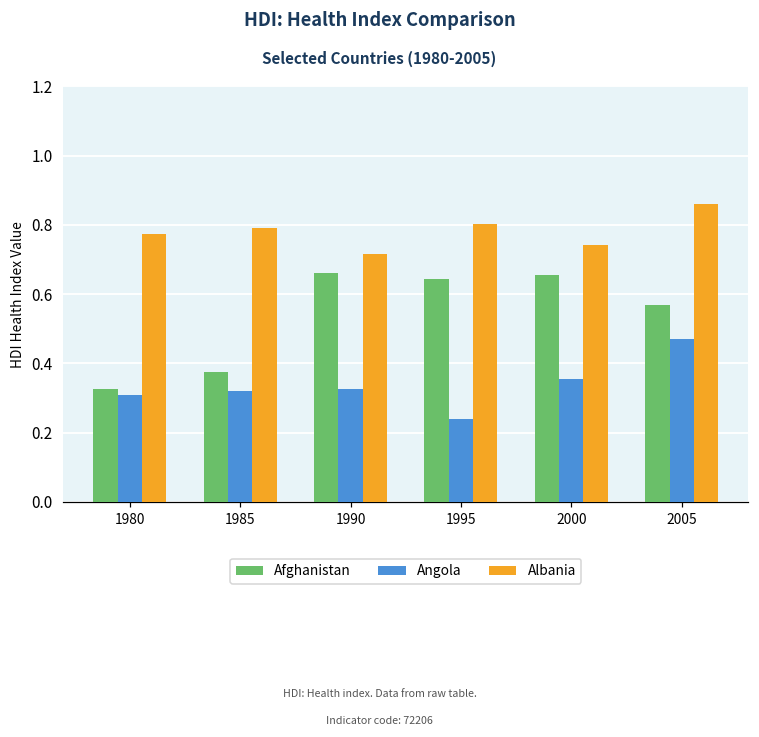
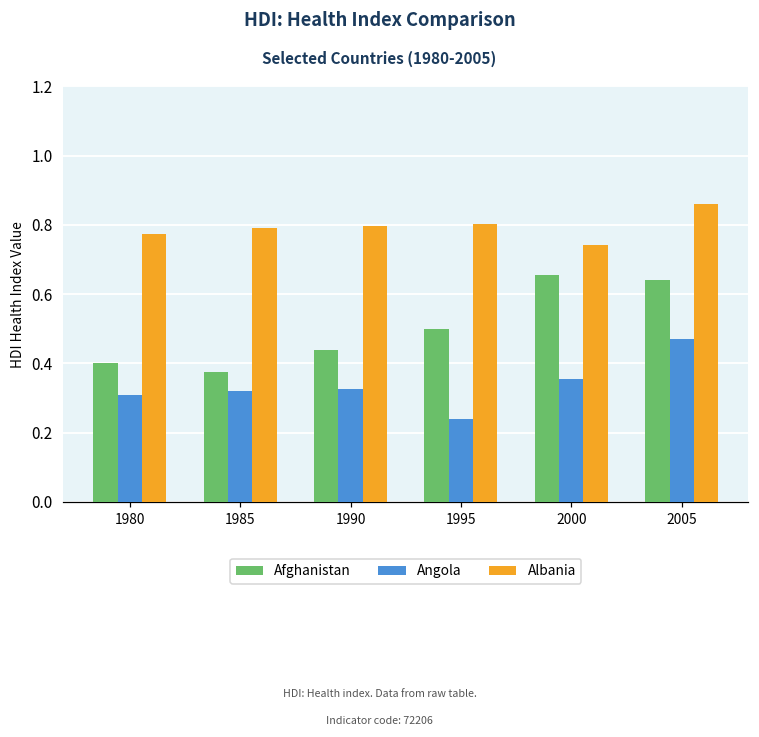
  {
    "Afghanistan": {
-     "1980": 0.33,
+     "1980": 0.40,
      "1985": 0.38,
-     "1990": 0.66,
-     "1995": 0.64,
+     "1990": 0.44,
+     "1995": 0.50,
      "2000": 0.65,
-     "2005": 0.57
+     "2005": 0.64
    },
    "Angola": {
      "1980": 0.31,
      "1985": 0.32,
      "1990": 0.33,
      "1995": 0.24,
      "2000": 0.36,
      "2005": 0.47
    },
    "Albania": {
      "1980": 0.77,
      "1985": 0.79,
-     "1990": 0.72,
+     "1990": 0.80,
      "1995": 0.80,
      "2000": 0.74,
      "2005": 0.86
    }
  }
